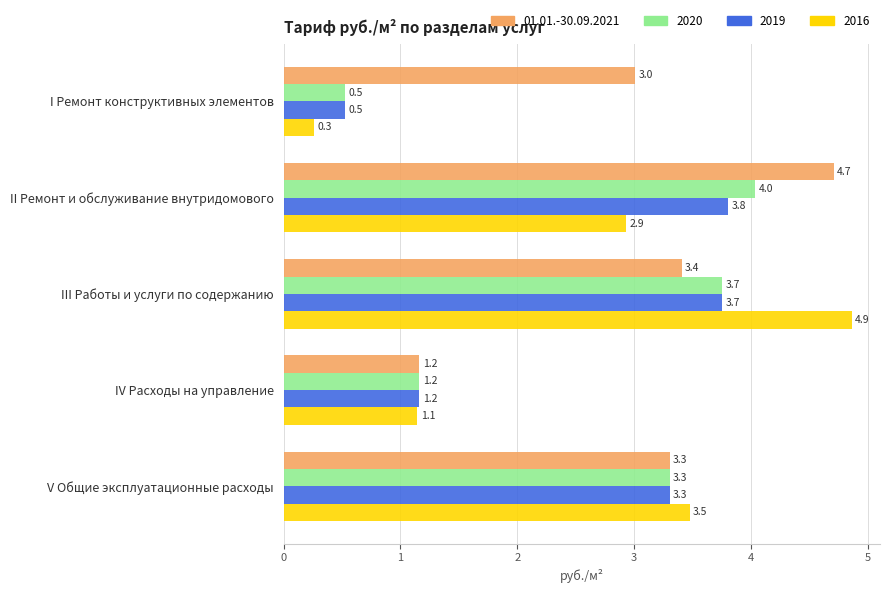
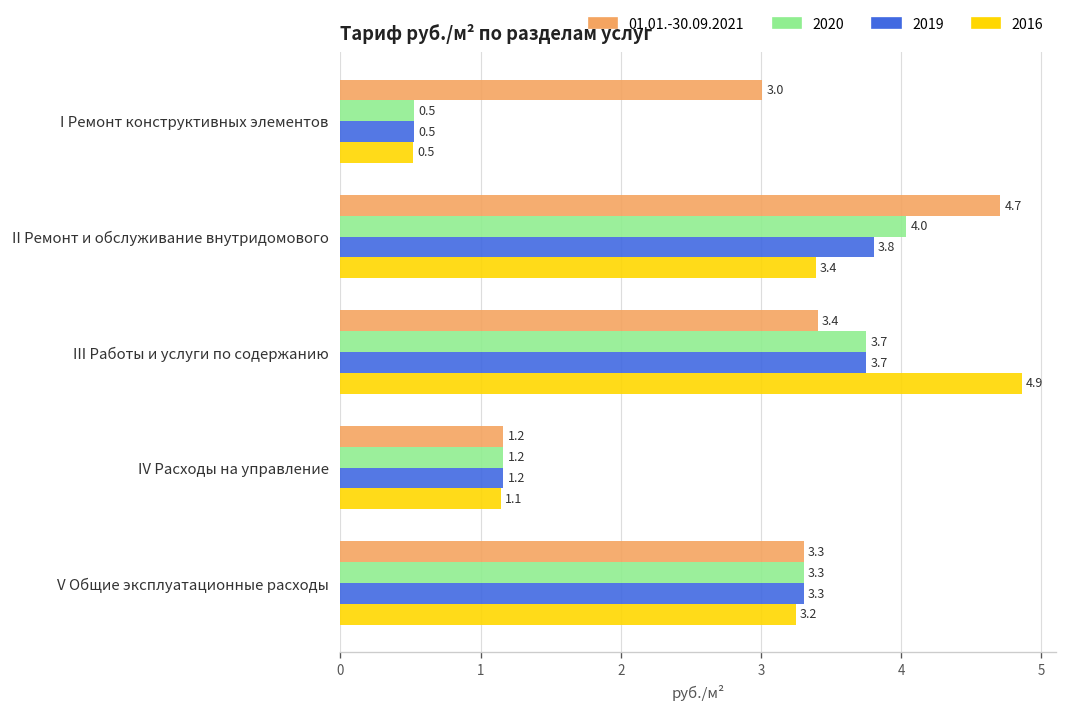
  {
    "01.01.-30.09.2021": {
      "I Ремонт конструктивных элементов": 3.0,
      "II Ремонт и обслуживание внутридомового": 4.7,
      "III Работы и услуги по содержанию": 3.4,
      "IV Расходы на управление": 1.2,
      "V Общие эксплуатационные расходы": 3.3
    },
    "2020": {
      "I Ремонт конструктивных элементов": 0.5,
      "II Ремонт и обслуживание внутридомового": 4.0,
      "III Работы и услуги по содержанию": 3.7,
      "IV Расходы на управление": 1.2,
      "V Общие эксплуатационные расходы": 3.3
    },
    "2019": {
      "I Ремонт конструктивных элементов": 0.5,
      "II Ремонт и обслуживание внутридомового": 3.8,
      "III Работы и услуги по содержанию": 3.7,
      "IV Расходы на управление": 1.2,
      "V Общие эксплуатационные расходы": 3.3
    },
    "2016": {
-     "I Ремонт конструктивных элементов": 0.3,
-     "II Ремонт и обслуживание внутридомового": 2.9,
+     "I Ремонт конструктивных элементов": 0.5,
+     "II Ремонт и обслуживание внутридомового": 3.4,
      "III Работы и услуги по содержанию": 4.9,
      "IV Расходы на управление": 1.1,
-     "V Общие эксплуатационные расходы": 3.5
+     "V Общие эксплуатационные расходы": 3.2
    }
  }
